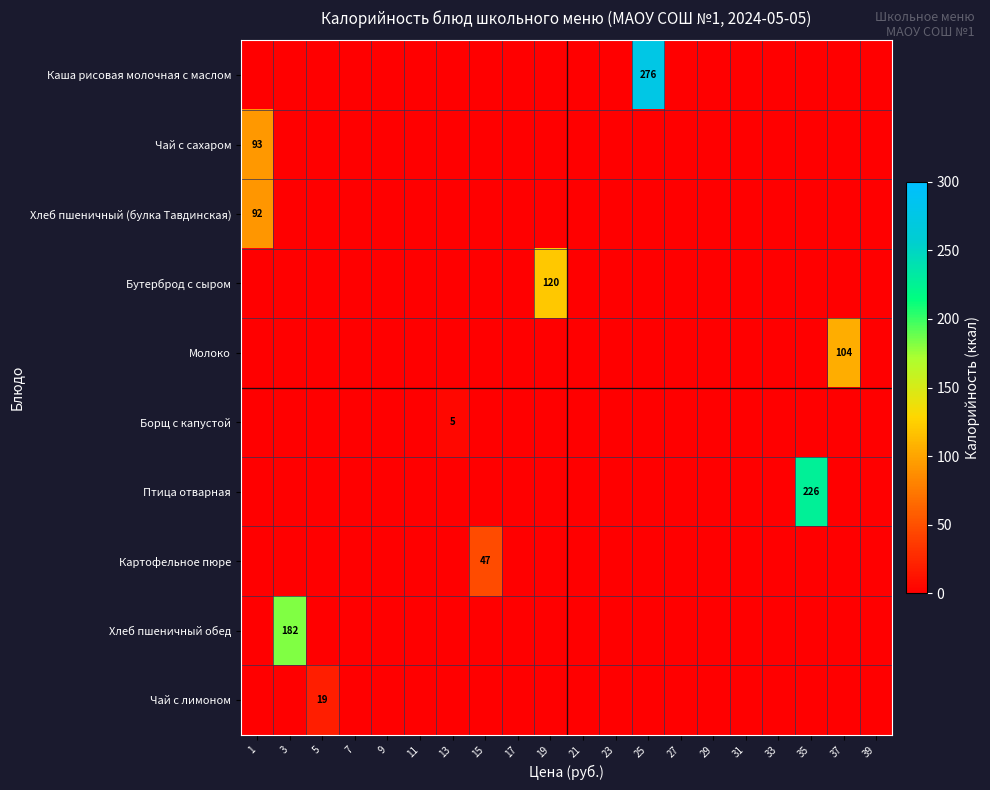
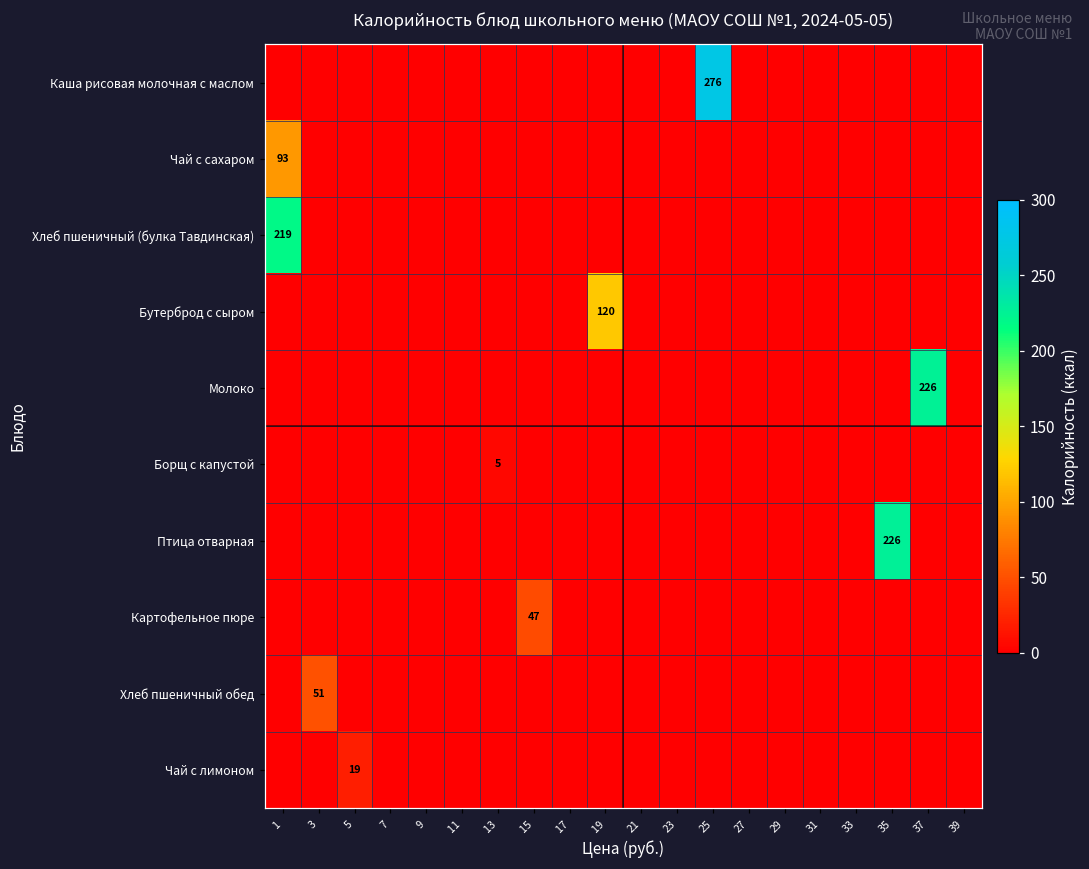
  {
    "Каша рисовая молочная с маслом": {
      "25": 276
    },
    "Чай с сахаром": {
      "1": 93
    },
    "Хлеб пшеничный (булка Тавдинская)": {
-     "1": 92
+     "1": 219
    },
    "Бутерброд с сыром": {
      "19": 120
    },
    "Молоко": {
-     "37": 104
+     "37": 226
    },
    "Борщ с капустой": {
      "13": 5
    },
    "Птица отварная": {
      "35": 226
    },
    "Картофельное пюре": {
      "15": 47
    },
    "Хлеб пшеничный обед": {
-     "3": 182
+     "3": 51
    },
    "Чай с лимоном": {
      "5": 19
    }
  }
